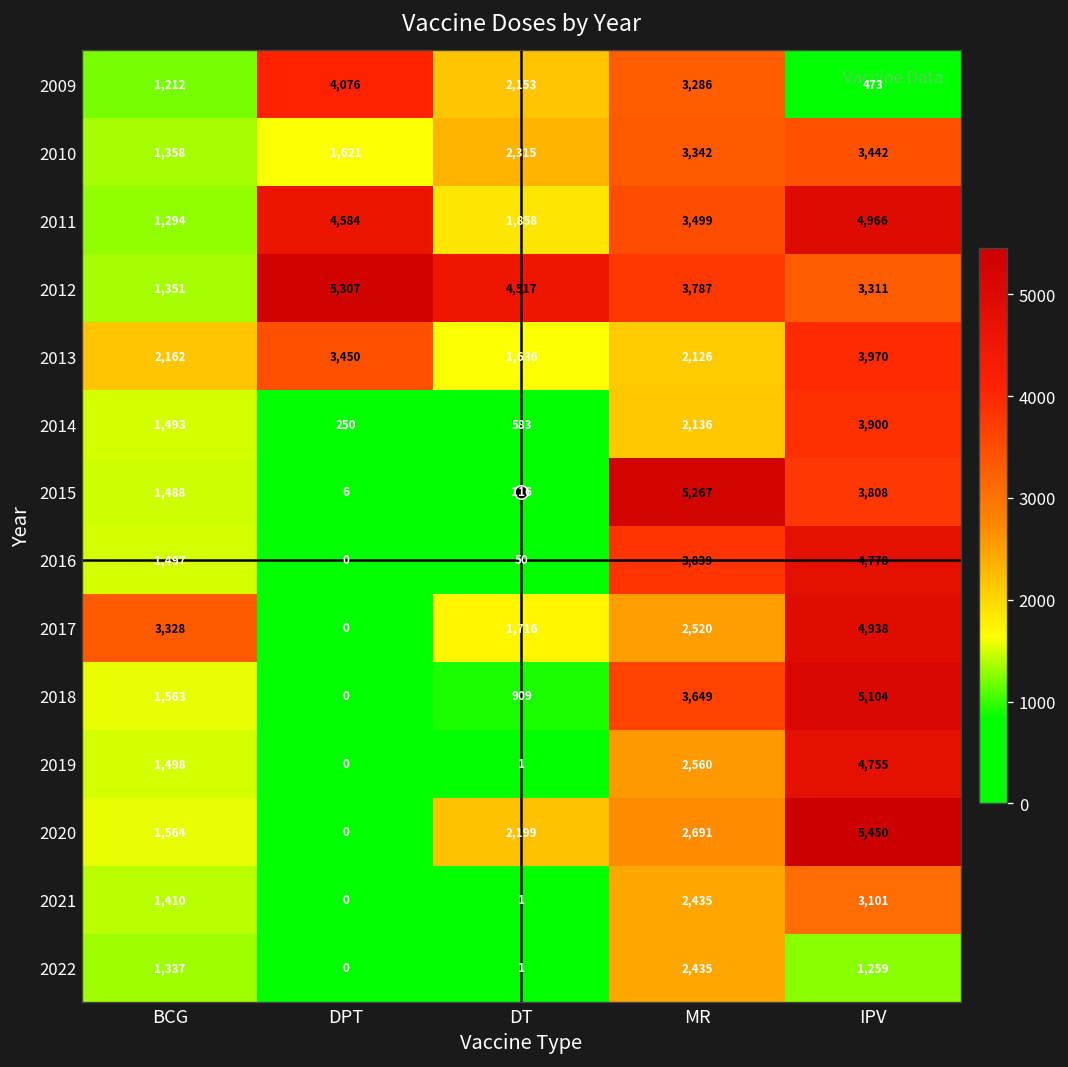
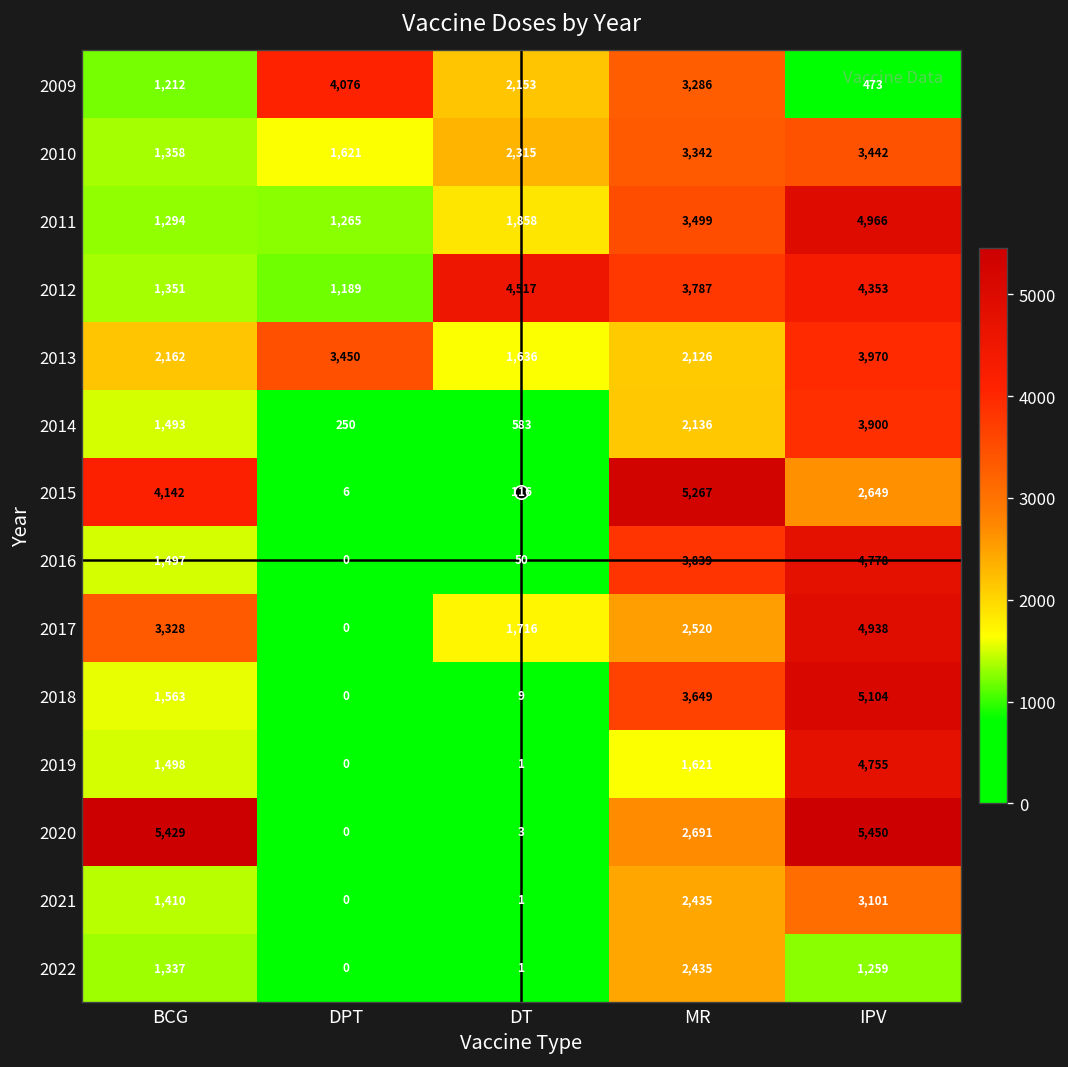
  {
    "2009": {
      "BCG": "1,212",
      "DPT": "4,076",
      "DT": "2,153",
      "MR": "3,286"
    },
    "2010": {
      "BCG": "1,358",
      "DPT": "1,621",
      "DT": "2,315",
      "MR": "3,342",
      "IPV": "3,442"
    },
    "2011": {
      "BCG": "1,294",
-     "DPT": "4,584",
+     "DPT": "1,265",
      "DT": "1,858",
      "MR": "3,499",
      "IPV": "4,966"
    },
    "2012": {
      "BCG": "1,351",
-     "DPT": "5,307",
+     "DPT": "1,189",
      "DT": "4,517",
      "MR": "3,787",
-     "IPV": "3,311"
+     "IPV": "4,353"
    },
    "2013": {
      "BCG": "2,162",
      "DPT": "3,450",
      "DT": "1,636",
      "MR": "2,126",
      "IPV": "3,970"
    },
    "2014": {
      "BCG": "1,493",
      "DPT": "250",
      "DT": "583",
      "MR": "2,136",
      "IPV": "3,900"
    },
    "2015": {
-     "BCG": "1,488",
+     "BCG": "4,142",
      "DPT": "6",
      "MR": "5,267",
-     "IPV": "3,808"
+     "IPV": "2,649"
    },
    "2016": {
      "BCG": "1,497",
      "DPT": "0",
      "DT": "50",
      "MR": "3,839",
      "IPV": "4,778"
    },
    "2017": {
      "BCG": "3,328",
      "DPT": "0",
      "DT": "1,716",
      "MR": "2,520",
      "IPV": "4,938"
    },
    "2018": {
      "BCG": "1,563",
      "DPT": "0",
-     "DT": "909",
+     "DT": "9",
      "MR": "3,649",
      "IPV": "5,104"
    },
    "2019": {
      "BCG": "1,498",
      "DPT": "0",
      "DT": "1",
-     "MR": "2,560",
+     "MR": "1,621",
      "IPV": "4,755"
    },
    "2020": {
-     "BCG": "1,564",
+     "BCG": "5,429",
      "DPT": "0",
-     "DT": "2,199",
+     "DT": "3",
      "MR": "2,691",
      "IPV": "5,450"
    },
    "2021": {
      "BCG": "1,410",
      "DPT": "0",
      "DT": "1",
      "MR": "2,435",
      "IPV": "3,101"
    },
    "2022": {
      "BCG": "1,337",
      "DPT": "0",
      "DT": "1",
      "MR": "2,435",
      "IPV": "1,259"
    }
  }
